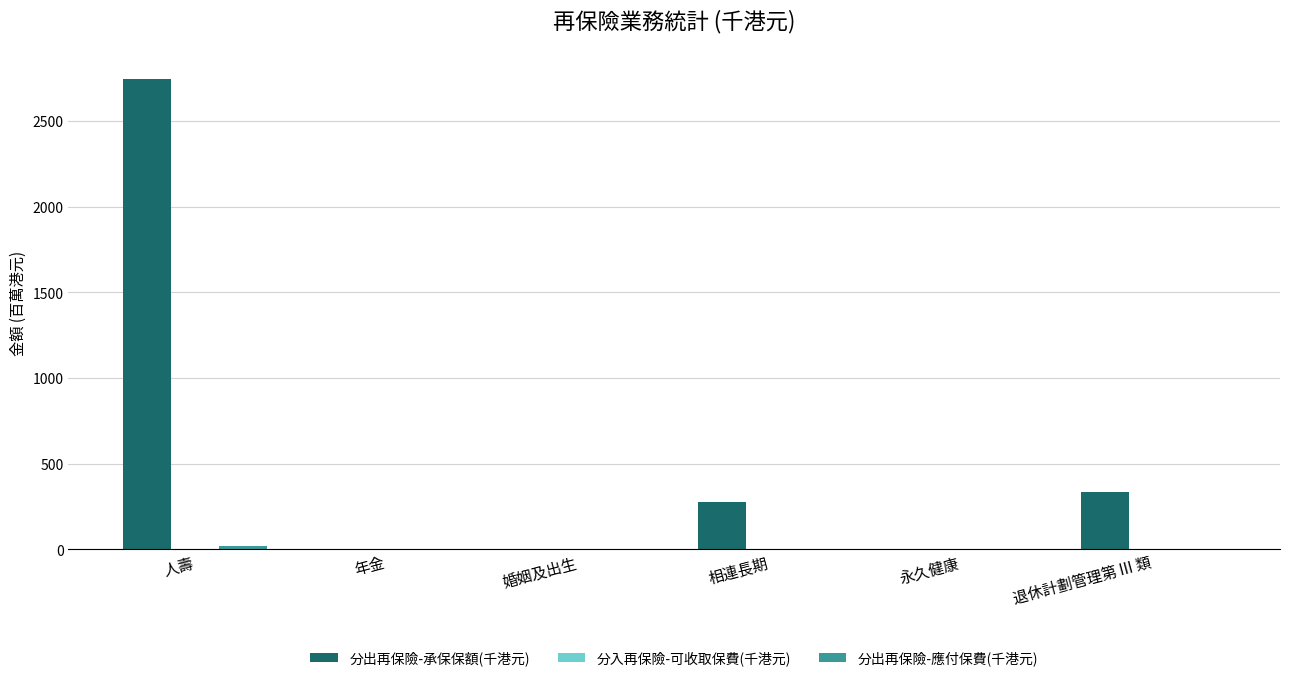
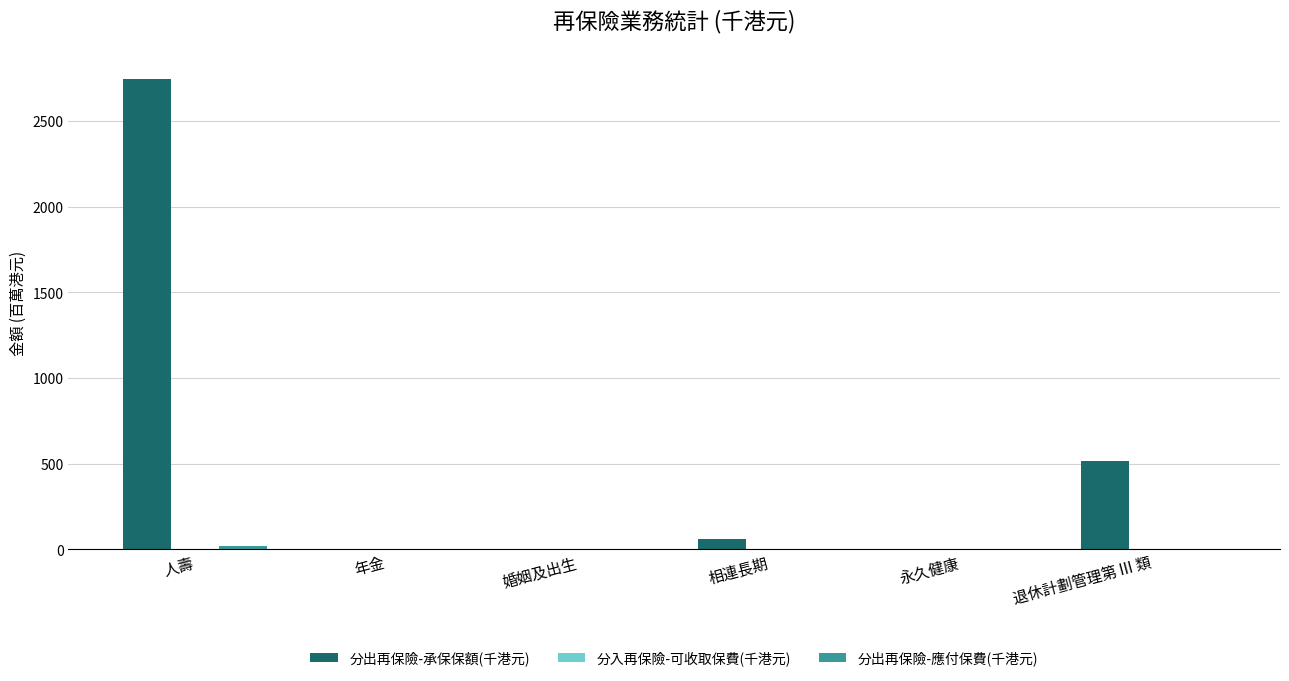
  {
    "分出再保險-承保保額(千港元)": {
      "人壽": 2740,
-     "相連長期": 280,
-     "退休計劃管理第 III 類": 330
+     "相連長期": 60,
+     "退休計劃管理第 III 類": 510
    },
    "分入再保險-可收取保費(千港元)": {
      "婚姻及出生": 0
    },
    "分出再保險-應付保費(千港元)": {
      "人壽": 20
    }
  }
